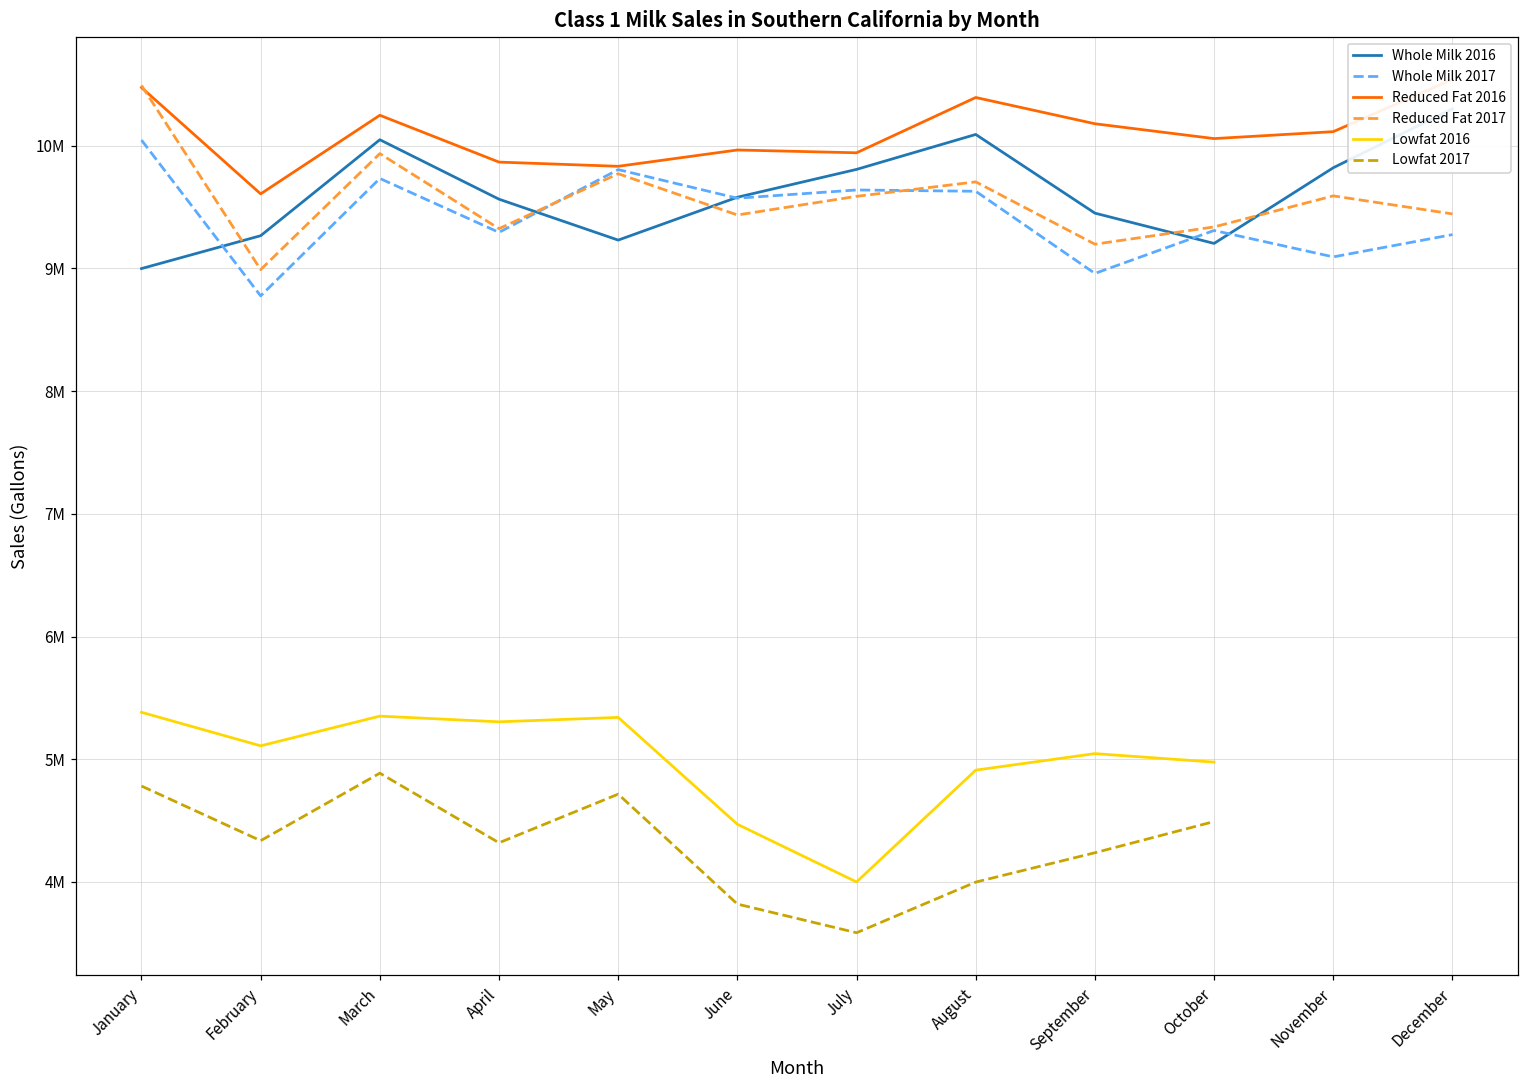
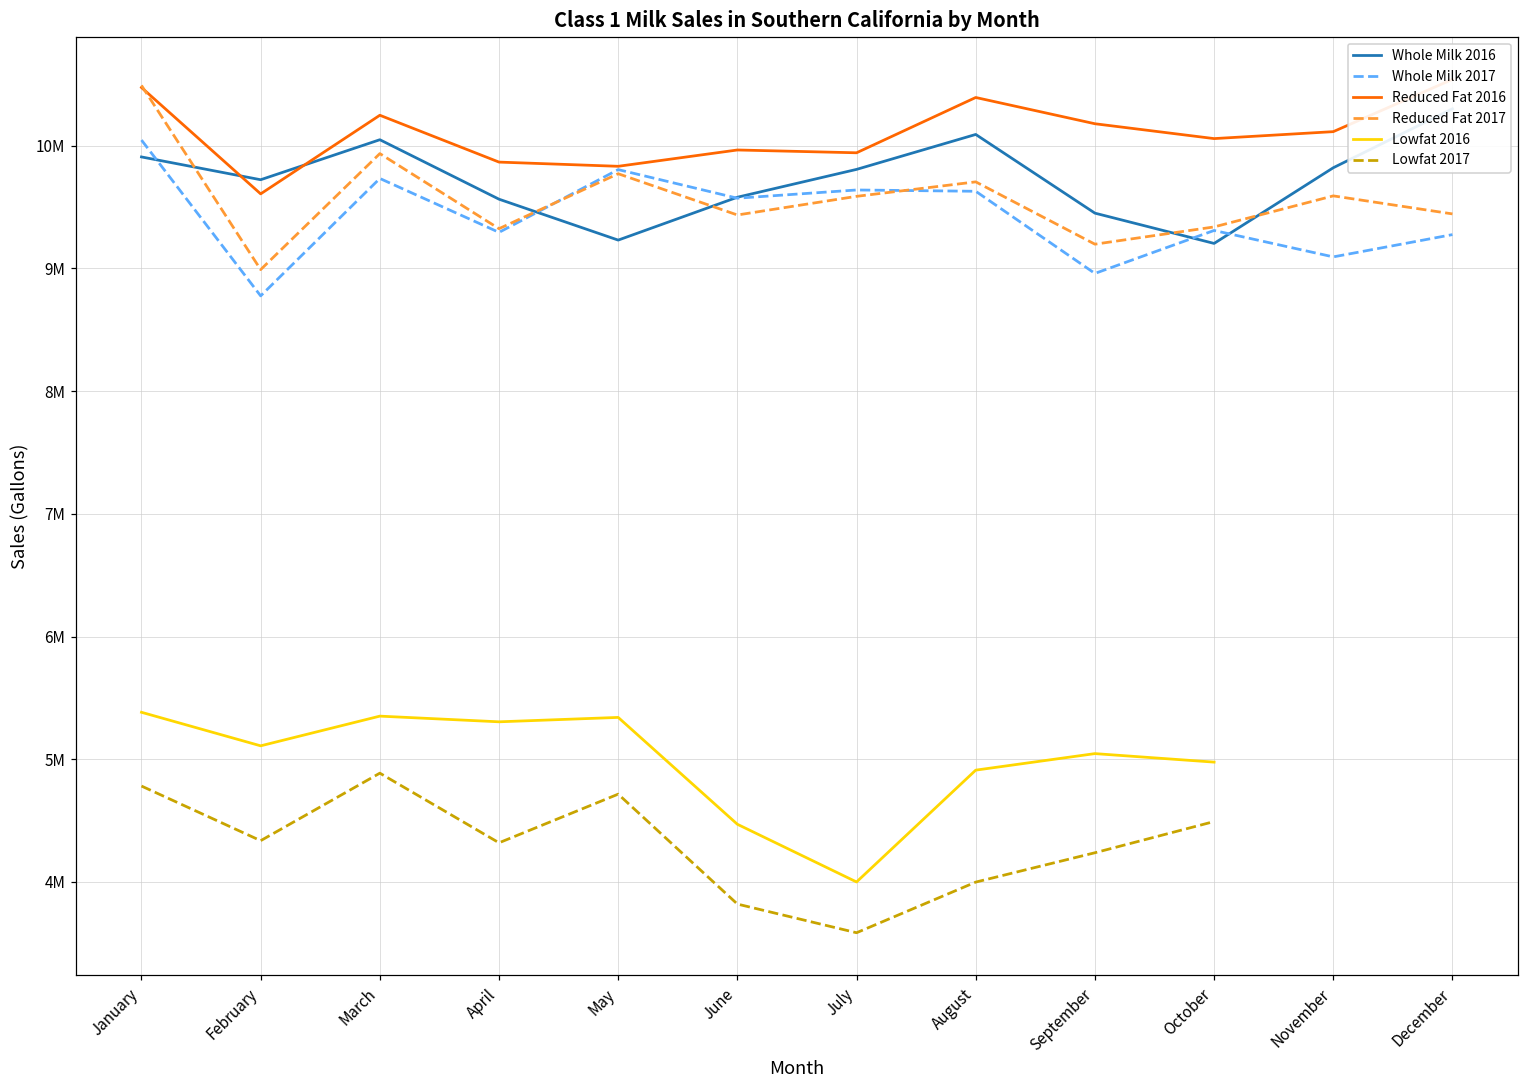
  {
    "Whole Milk 2016": {
-     "January": 9000000,
-     "February": 9270000,
+     "January": 9910000,
+     "February": 9720000,
      "March": 10050000,
      "April": 9560000,
      "May": 9230000,
      "July": 9810000,
      "August": 10090000,
      "September": 9450000,
      "October": 9200000,
      "November": 9820000
    },
    "Whole Milk 2017": {
      "January": 10050000,
      "February": 8780000,
      "March": 9730000,
      "April": 9290000,
      "May": 9810000,
      "July": 9640000,
      "August": 9630000,
      "September": 8960000,
      "October": 9310000,
      "November": 9090000,
      "December": 9280000
    },
    "Reduced Fat 2016": {
      "February": 9610000,
      "March": 10250000,
      "April": 9870000,
      "May": 9830000,
      "June": 9970000,
      "July": 9940000,
      "August": 10390000,
      "September": 10180000,
      "October": 10060000,
      "November": 10120000
    },
    "Reduced Fat 2017": {
      "February": 8990000,
      "March": 9940000,
      "April": 9320000,
      "May": 9770000,
      "June": 9440000,
      "July": 9590000,
      "August": 9710000,
      "September": 9200000,
      "October": 9340000,
      "November": 9590000,
      "December": 9440000
    },
    "Lowfat 2016": {
      "January": 5380000,
      "February": 5110000,
      "March": 5350000,
      "April": 5310000,
      "May": 5340000,
      "June": 4470000,
      "July": 4000000,
      "August": 4910000,
      "September": 5050000,
      "October": 4980000
    },
    "Lowfat 2017": {
      "January": 4780000,
      "February": 4340000,
      "March": 4890000,
      "April": 4320000,
      "May": 4720000,
      "June": 3820000,
      "July": 3590000,
      "August": 4000000,
      "September": 4240000,
      "October": 4490000
    }
  }
